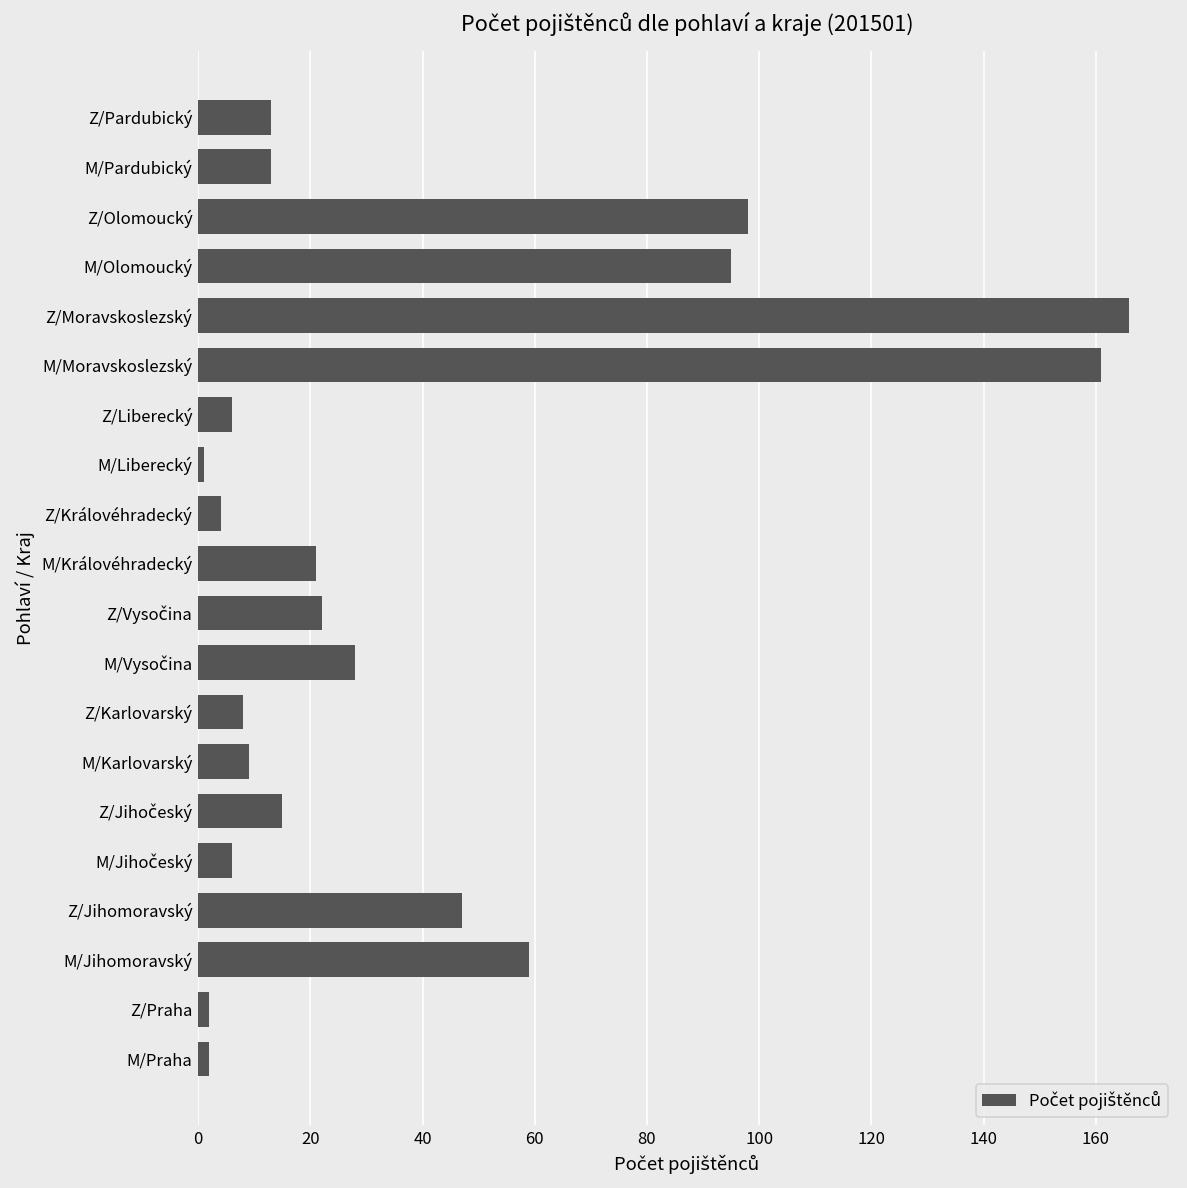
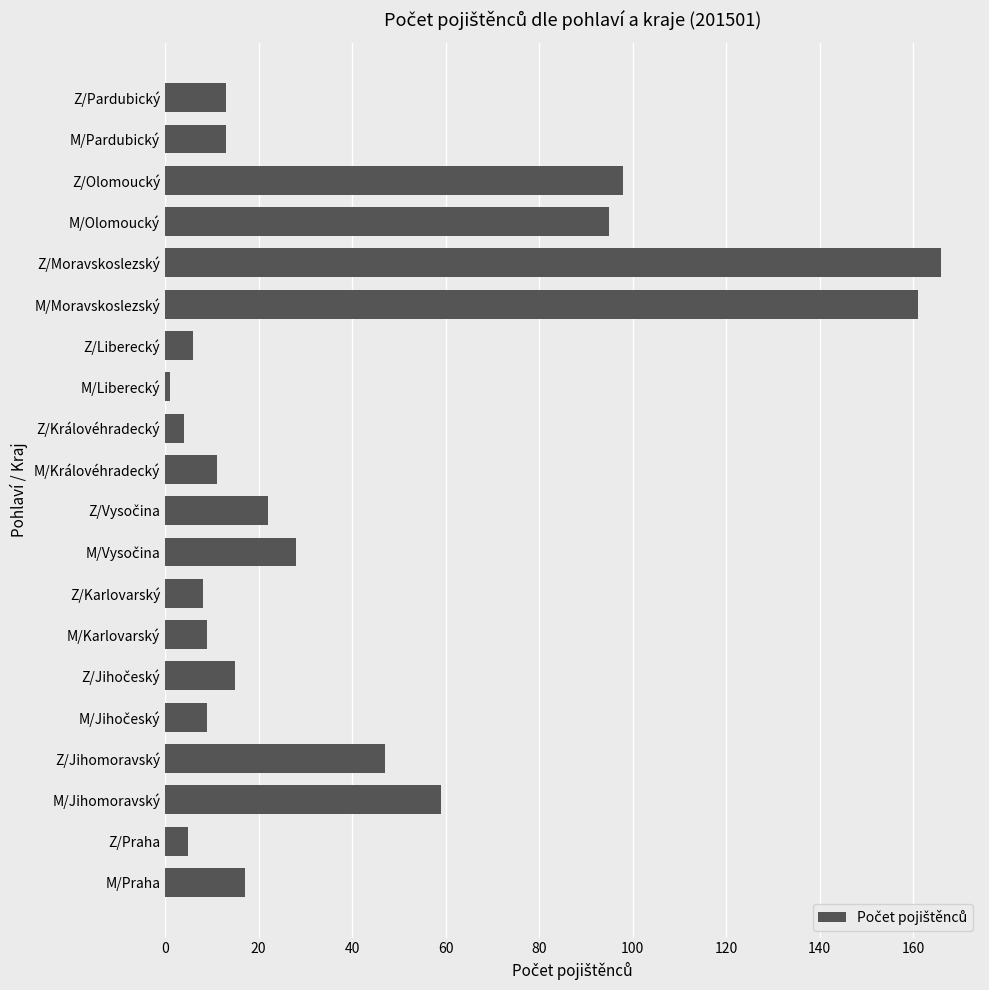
  {
    "Z/Pardubický": 13,
    "M/Pardubický": 13,
    "Z/Olomoucký": 98,
    "M/Olomoucký": 95,
    "Z/Moravskoslezský": 166,
    "M/Moravskoslezský": 161,
    "Z/Liberecký": 6,
    "M/Liberecký": 1,
    "Z/Královéhradecký": 4,
-   "M/Královéhradecký": 21,
+   "M/Královéhradecký": 11,
    "Z/Vysočina": 22,
    "M/Vysočina": 28,
    "Z/Karlovarský": 8,
    "M/Karlovarský": 9,
    "Z/Jihočeský": 15,
-   "M/Jihočeský": 6,
+   "M/Jihočeský": 9,
    "Z/Jihomoravský": 47,
    "M/Jihomoravský": 59,
-   "Z/Praha": 2,
-   "M/Praha": 2
+   "Z/Praha": 5,
+   "M/Praha": 17
  }
